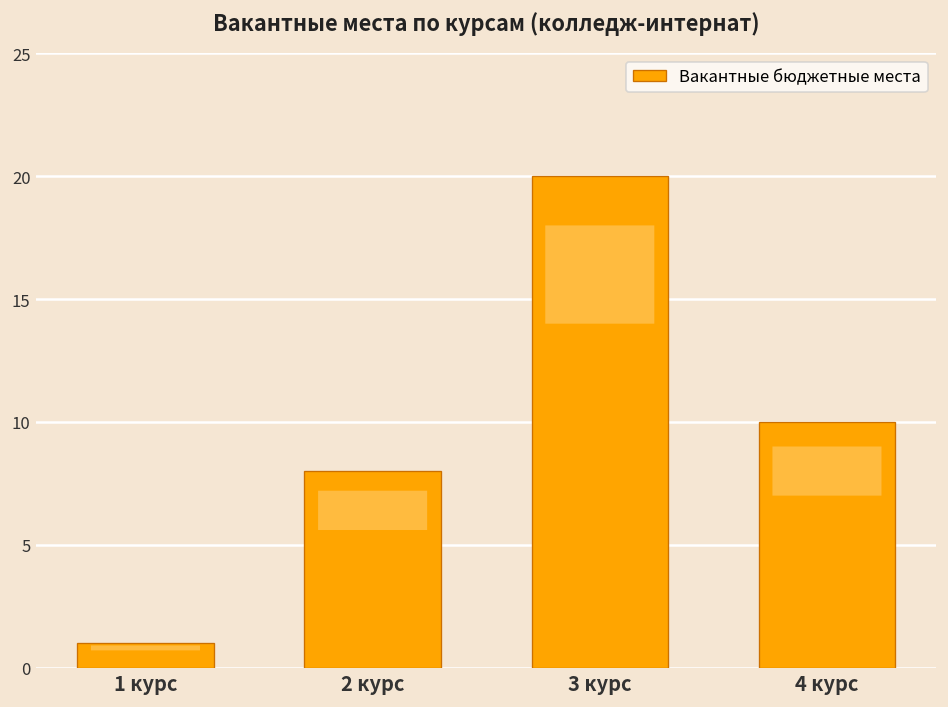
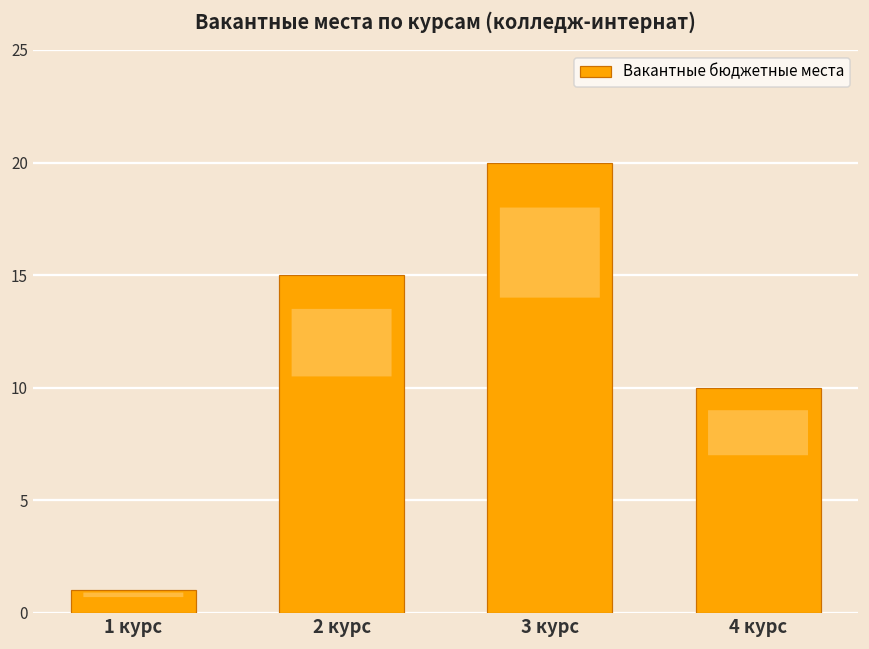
  {
    "1 курс": 1,
-   "2 курс": 8,
+   "2 курс": 15,
    "3 курс": 20,
    "4 курс": 10
  }
